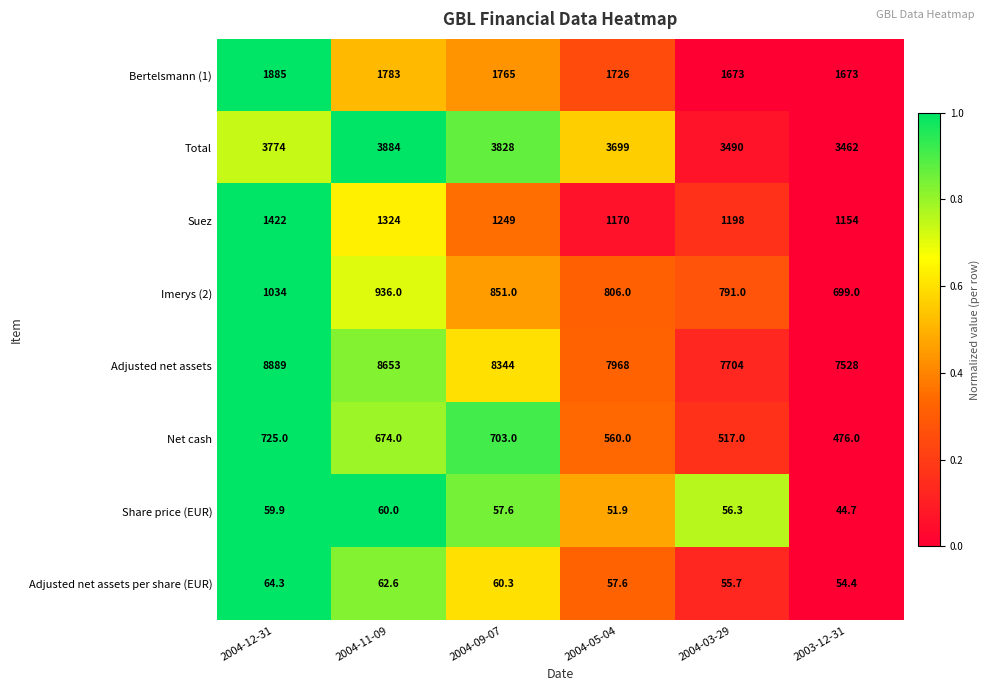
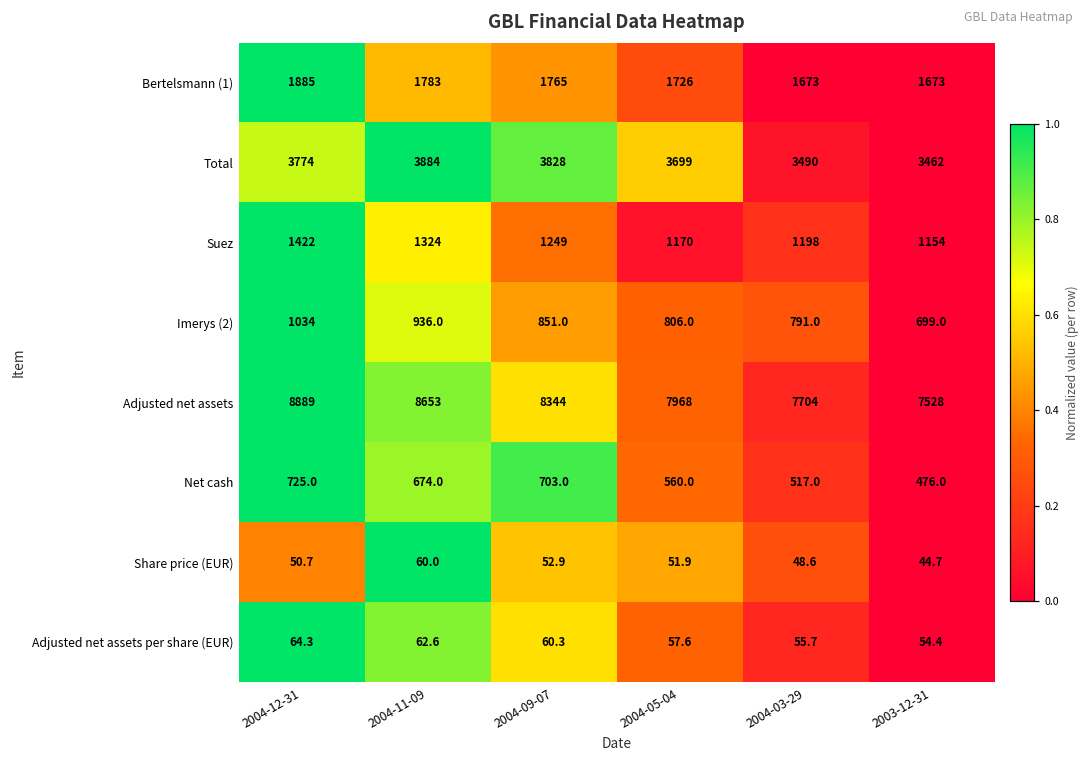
  {
    "Bertelsmann (1)": {
      "2004-12-31": 1885,
      "2004-11-09": 1783,
      "2004-09-07": 1765,
      "2004-05-04": 1726,
      "2004-03-29": 1673,
      "2003-12-31": 1673
    },
    "Total": {
      "2004-12-31": 3774,
      "2004-11-09": 3884,
      "2004-09-07": 3828,
      "2004-05-04": 3699,
      "2004-03-29": 3490,
      "2003-12-31": 3462
    },
    "Suez": {
      "2004-12-31": 1422,
      "2004-11-09": 1324,
      "2004-09-07": 1249,
      "2004-05-04": 1170,
      "2004-03-29": 1198,
      "2003-12-31": 1154
    },
    "Imerys (2)": {
      "2004-12-31": 1034,
      "2004-11-09": 936.0,
      "2004-09-07": 851.0,
      "2004-05-04": 806.0,
      "2004-03-29": 791.0,
      "2003-12-31": 699.0
    },
    "Adjusted net assets": {
      "2004-12-31": 8889,
      "2004-11-09": 8653,
      "2004-09-07": 8344,
      "2004-05-04": 7968,
      "2004-03-29": 7704,
      "2003-12-31": 7528
    },
    "Net cash": {
      "2004-12-31": 725.0,
      "2004-11-09": 674.0,
      "2004-09-07": 703.0,
      "2004-05-04": 560.0,
      "2004-03-29": 517.0,
      "2003-12-31": 476.0
    },
    "Share price (EUR)": {
-     "2004-12-31": 59.9,
+     "2004-12-31": 50.7,
      "2004-11-09": 60.0,
-     "2004-09-07": 57.6,
+     "2004-09-07": 52.9,
      "2004-05-04": 51.9,
-     "2004-03-29": 56.3,
+     "2004-03-29": 48.6,
      "2003-12-31": 44.7
    },
    "Adjusted net assets per share (EUR)": {
      "2004-12-31": 64.3,
      "2004-11-09": 62.6,
      "2004-09-07": 60.3,
      "2004-05-04": 57.6,
      "2004-03-29": 55.7,
      "2003-12-31": 54.4
    }
  }
